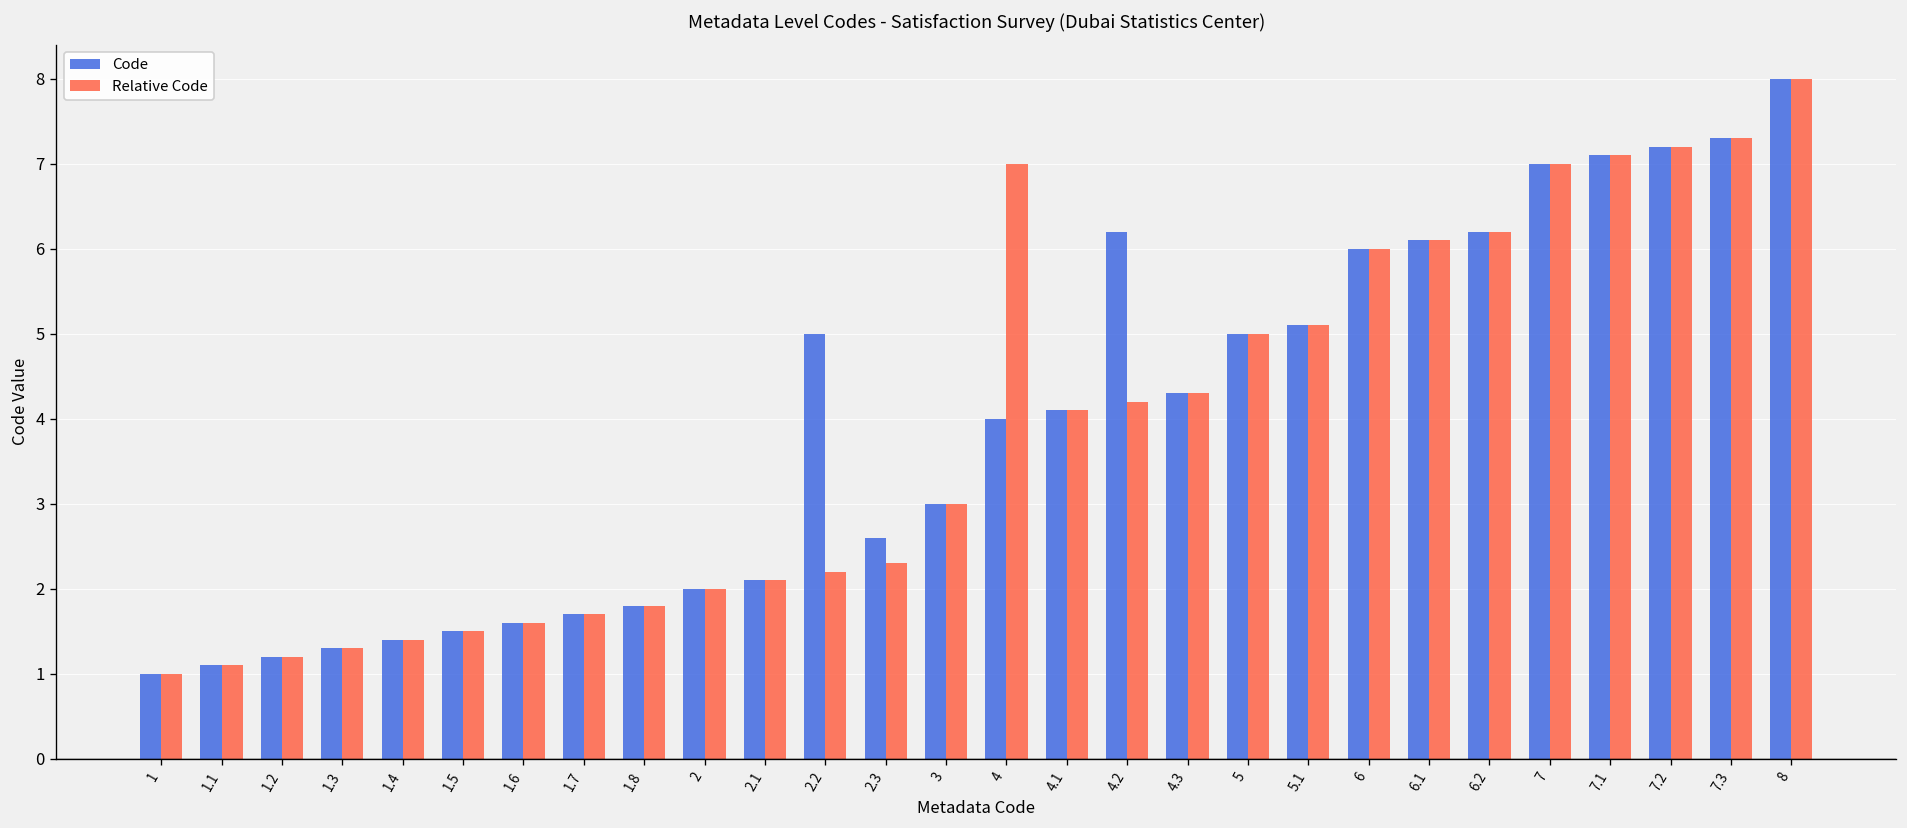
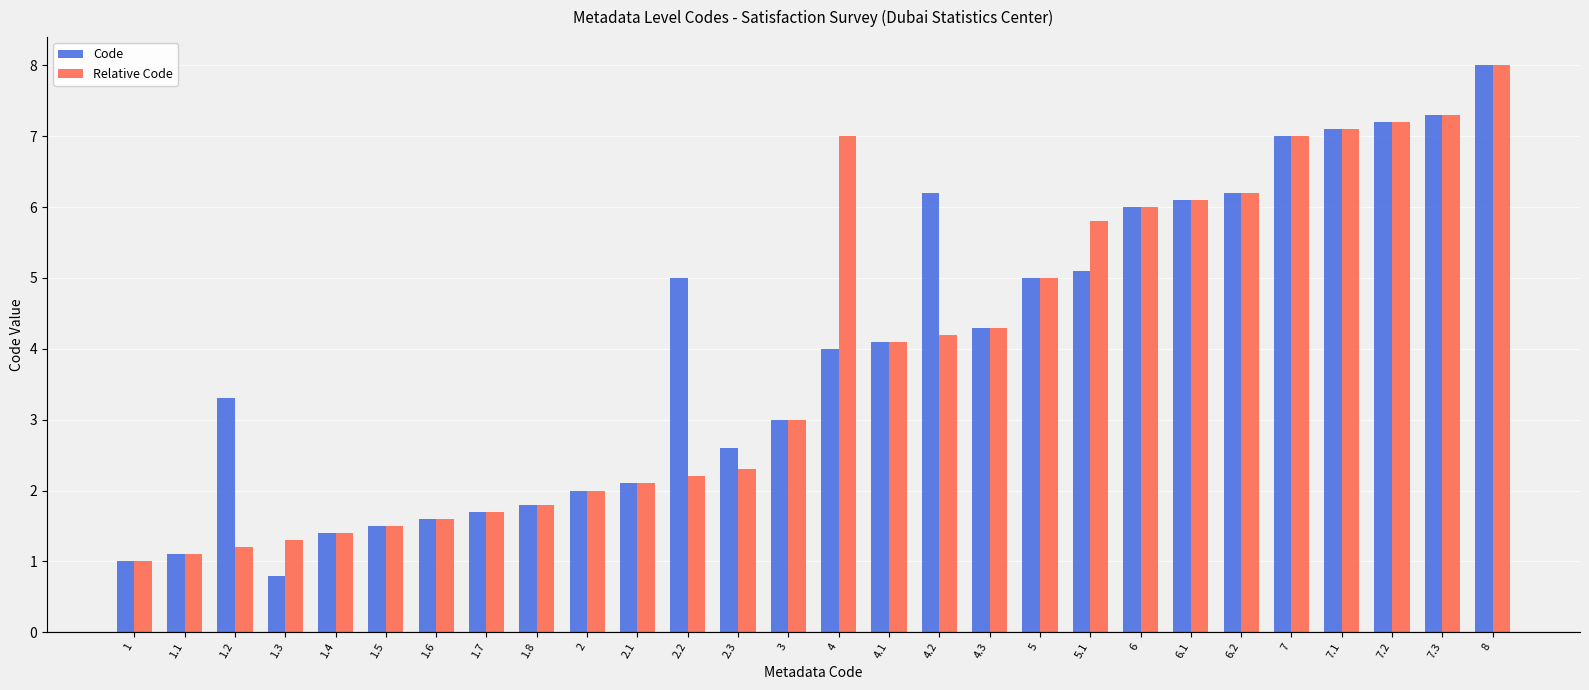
  {
    "Code": {
      "1": 1.0,
      "1.1": 1.1,
-     "1.2": 1.2,
-     "1.3": 1.3,
+     "1.2": 3.3,
+     "1.3": 0.8,
      "1.4": 1.4,
      "1.5": 1.5,
      "1.6": 1.6,
      "1.7": 1.7,
      "1.8": 1.8,
      "2": 2.0,
      "2.1": 2.1,
      "2.2": 5.0,
      "2.3": 2.6,
      "3": 3.0,
      "4": 4.0,
      "4.1": 4.1,
      "4.2": 6.2,
      "4.3": 4.3,
      "5": 5.0,
      "5.1": 5.1,
      "6": 6.0,
      "6.1": 6.1,
      "6.2": 6.2,
      "7": 7.0,
      "7.1": 7.1,
      "7.2": 7.2,
      "7.3": 7.3,
      "8": 8.0
    },
    "Relative Code": {
      "1": 1.0,
      "1.1": 1.1,
      "1.2": 1.2,
      "1.3": 1.3,
      "1.4": 1.4,
      "1.5": 1.5,
      "1.6": 1.6,
      "1.7": 1.7,
      "1.8": 1.8,
      "2": 2.0,
      "2.1": 2.1,
      "2.2": 2.2,
      "2.3": 2.3,
      "3": 3.0,
      "4": 7.0,
      "4.1": 4.1,
      "4.2": 4.2,
      "4.3": 4.3,
      "5": 5.0,
-     "5.1": 5.1,
+     "5.1": 5.8,
      "6": 6.0,
      "6.1": 6.1,
      "6.2": 6.2,
      "7": 7.0,
      "7.1": 7.1,
      "7.2": 7.2,
      "7.3": 7.3,
      "8": 8.0
    }
  }
